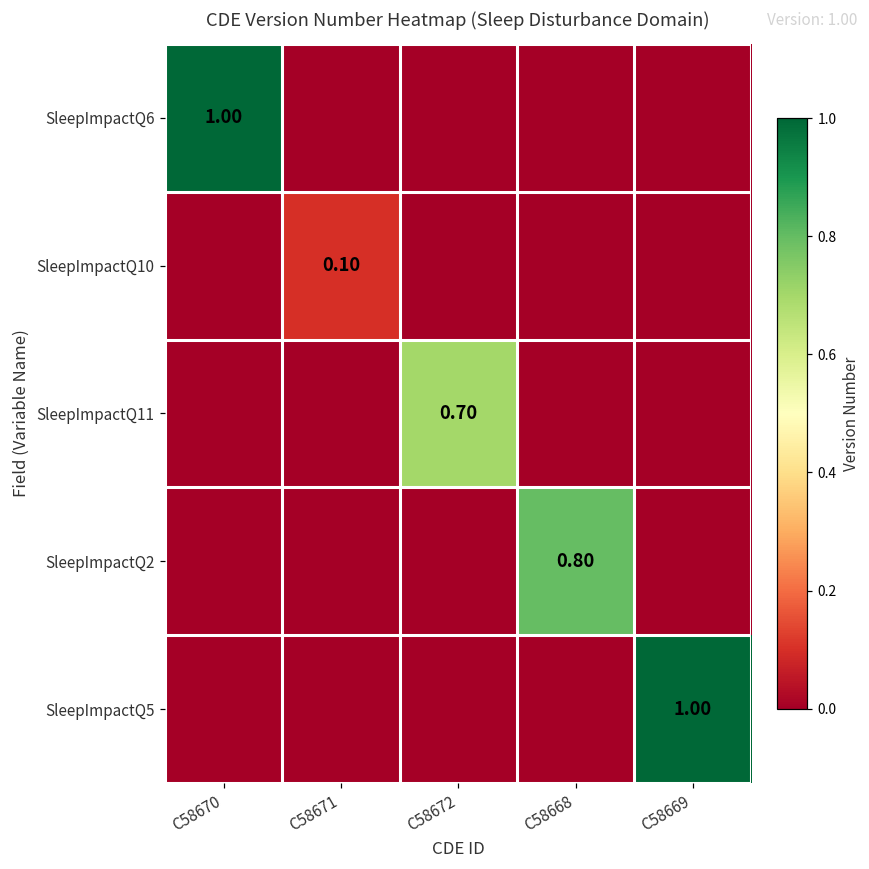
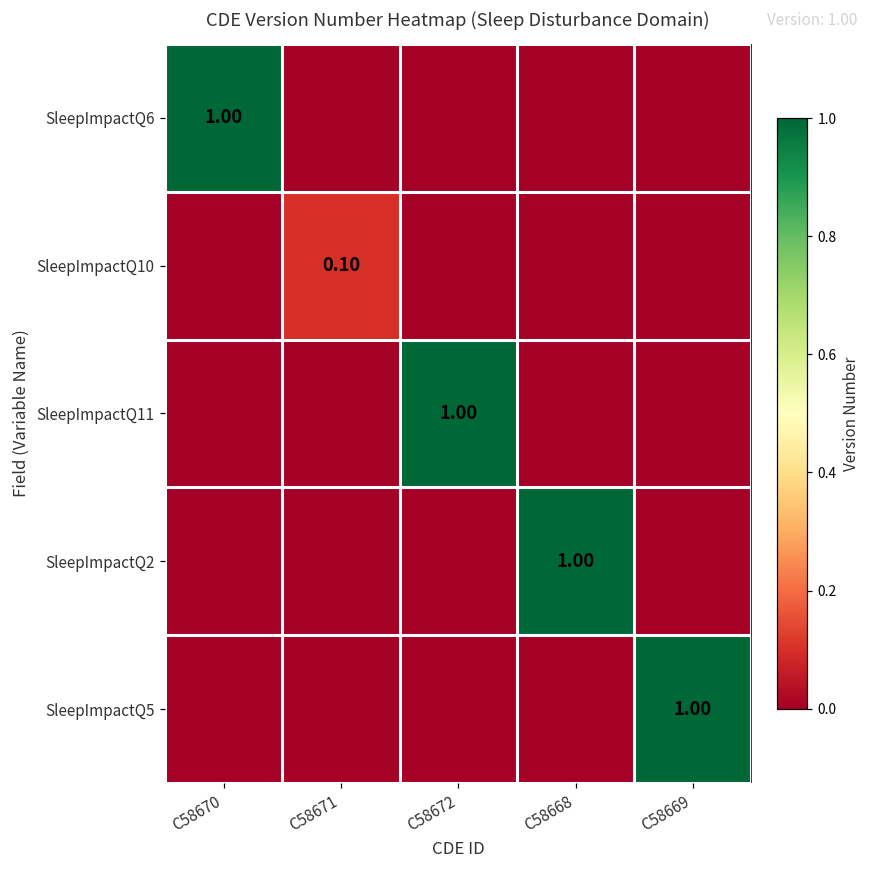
  {
    "SleepImpactQ6": {
      "C58670": 1.00
    },
    "SleepImpactQ10": {
      "C58671": 0.10
    },
    "SleepImpactQ11": {
-     "C58672": 0.70
+     "C58672": 1.00
    },
    "SleepImpactQ2": {
-     "C58668": 0.80
+     "C58668": 1.00
    },
    "SleepImpactQ5": {
      "C58669": 1.00
    }
  }
